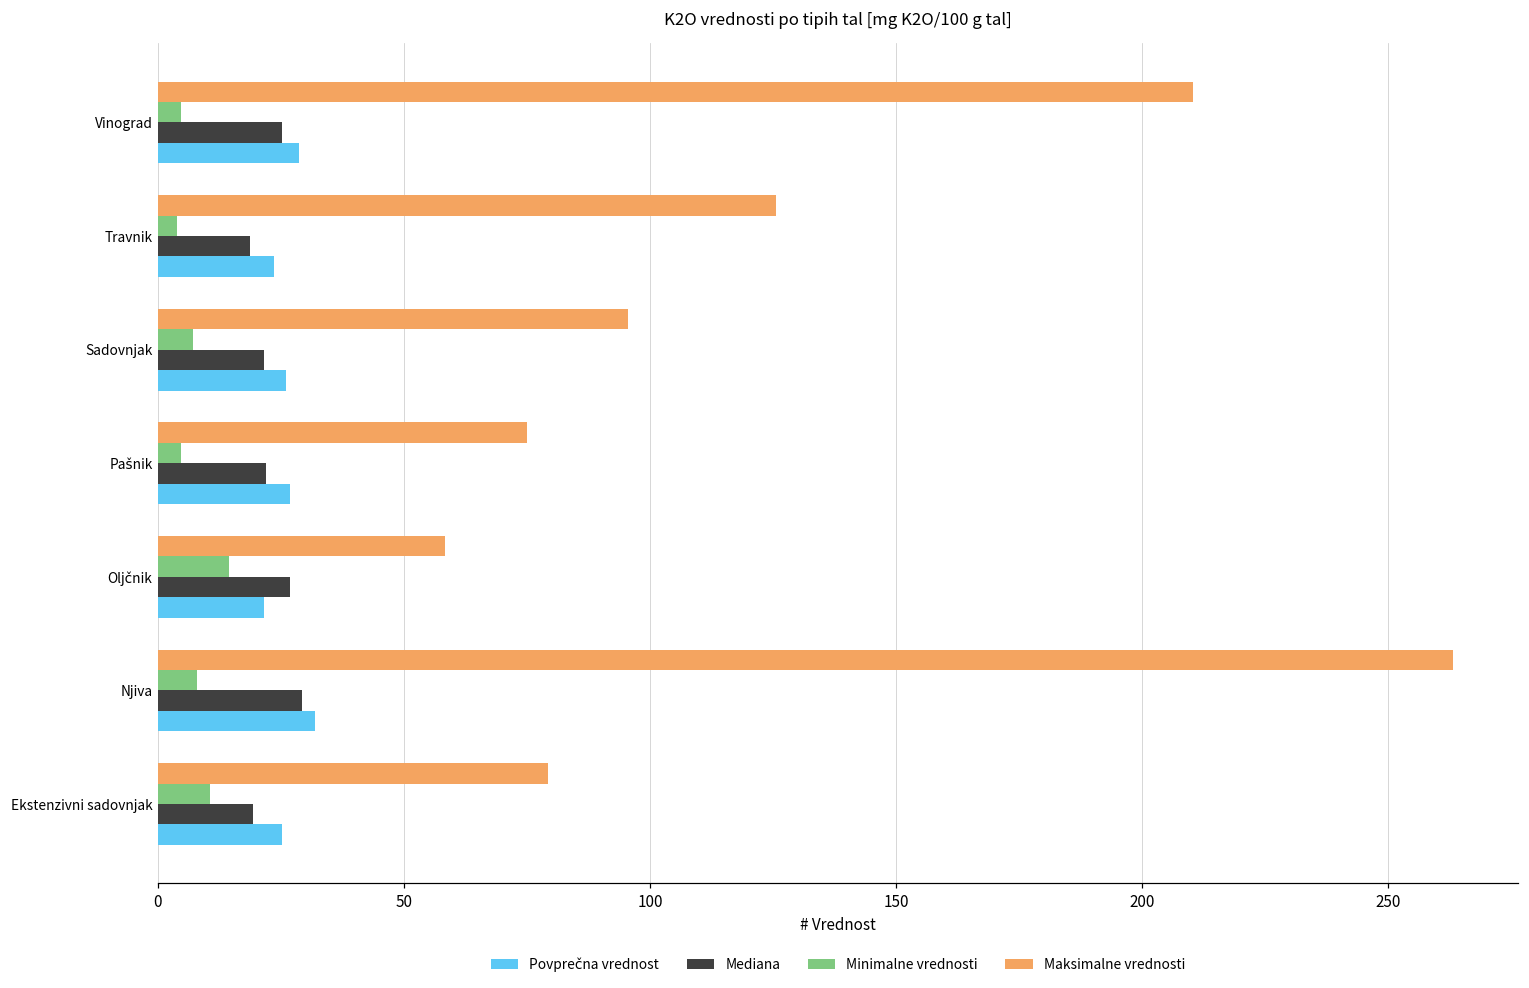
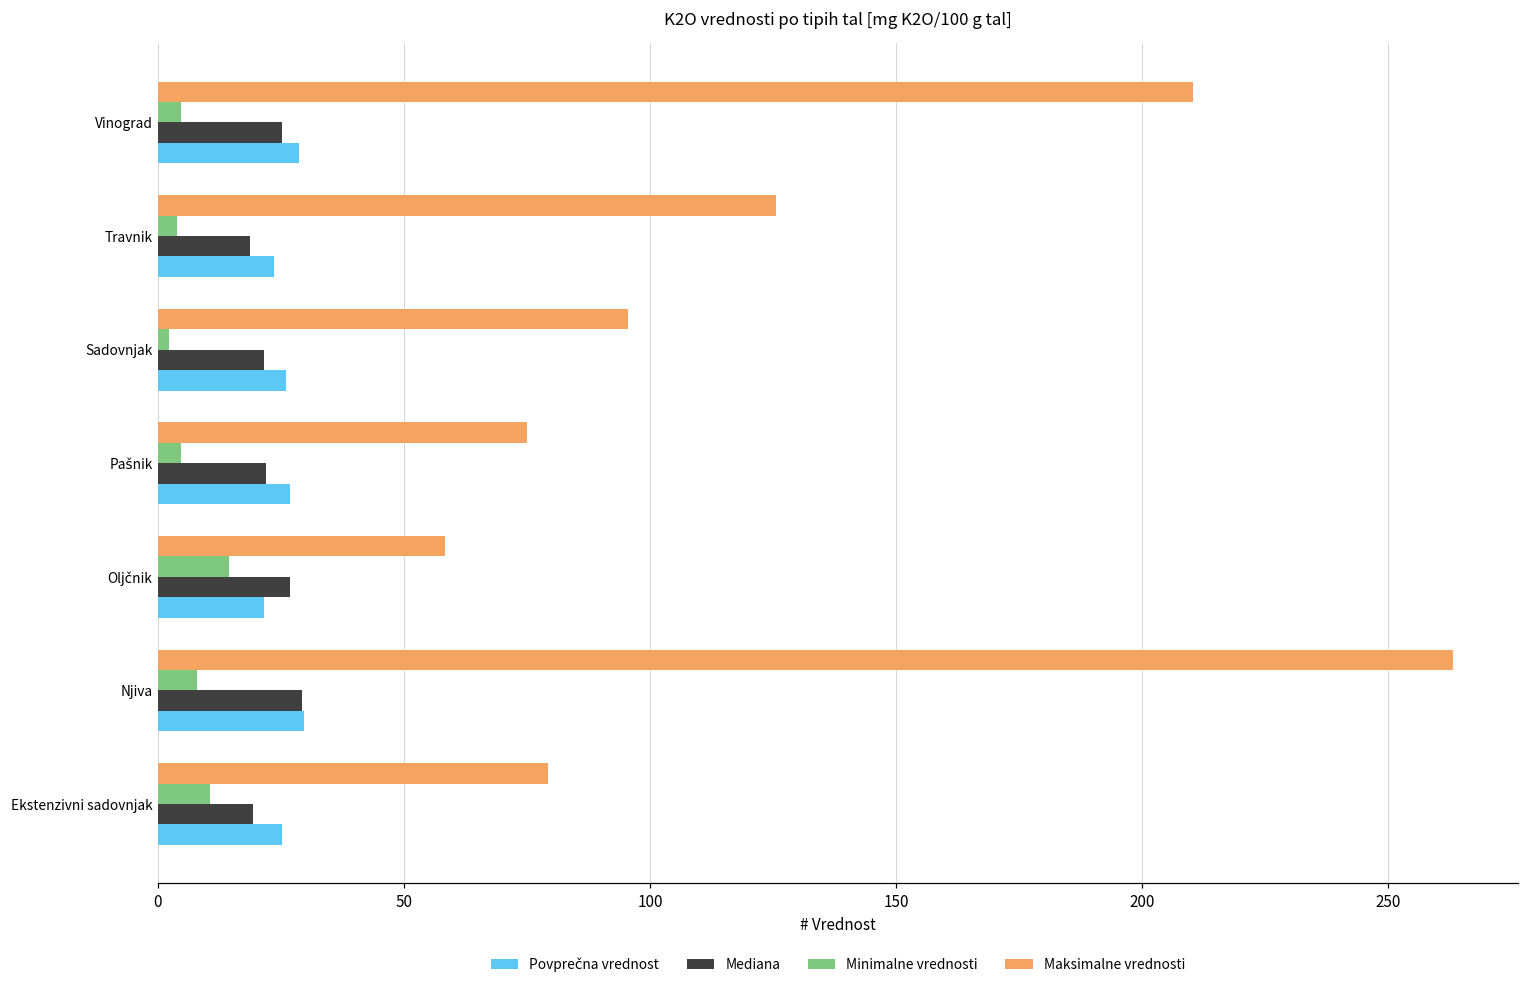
  {
    "Povprečna vrednost": {
      "Vinograd": 29,
      "Travnik": 24,
      "Sadovnjak": 26,
      "Pašnik": 27,
      "Oljčnik": 22,
-     "Njiva": 32,
+     "Njiva": 30,
      "Ekstenzivni sadovnjak": 25
    },
    "Mediana": {
      "Vinograd": 25,
      "Travnik": 19,
      "Sadovnjak": 22,
      "Pašnik": 22,
      "Oljčnik": 27,
      "Njiva": 29,
      "Ekstenzivni sadovnjak": 19
    },
    "Minimalne vrednosti": {
      "Vinograd": 5,
      "Travnik": 4,
-     "Sadovnjak": 7,
+     "Sadovnjak": 2,
      "Pašnik": 5,
      "Oljčnik": 15,
      "Njiva": 8,
      "Ekstenzivni sadovnjak": 11
    },
    "Maksimalne vrednosti": {
      "Vinograd": 210,
      "Travnik": 126,
      "Sadovnjak": 96,
      "Pašnik": 75,
      "Oljčnik": 58,
      "Njiva": 263,
      "Ekstenzivni sadovnjak": 79
    }
  }
